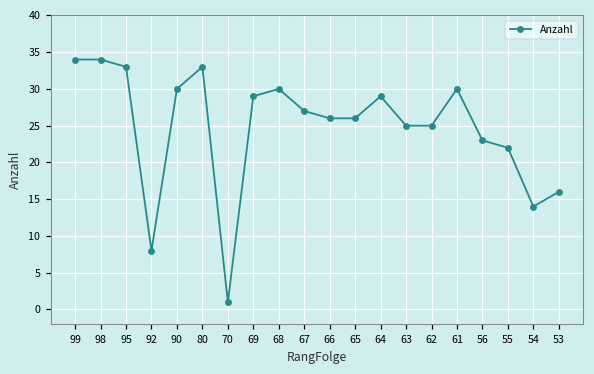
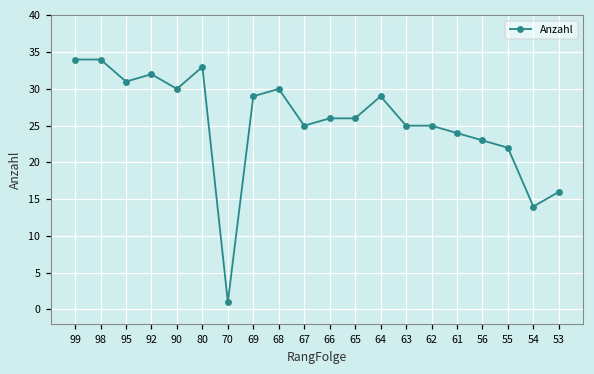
  {
    "99": 34,
    "98": 34,
-   "95": 33,
-   "92": 8,
+   "95": 31,
+   "92": 32,
    "90": 30,
    "80": 33,
    "70": 1,
    "69": 29,
    "68": 30,
-   "67": 27,
+   "67": 25,
    "66": 26,
    "65": 26,
    "64": 29,
    "63": 25,
    "62": 25,
-   "61": 30,
+   "61": 24,
    "56": 23,
    "55": 22,
    "54": 14,
    "53": 16
  }
